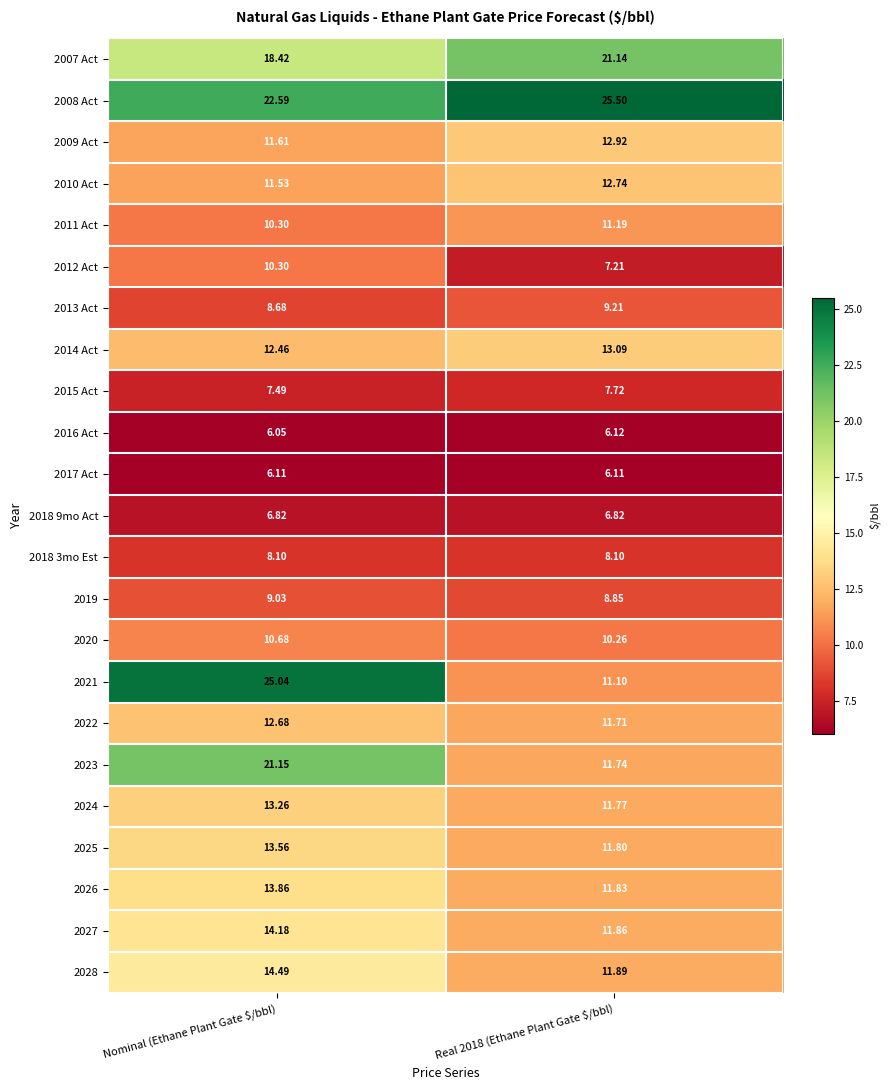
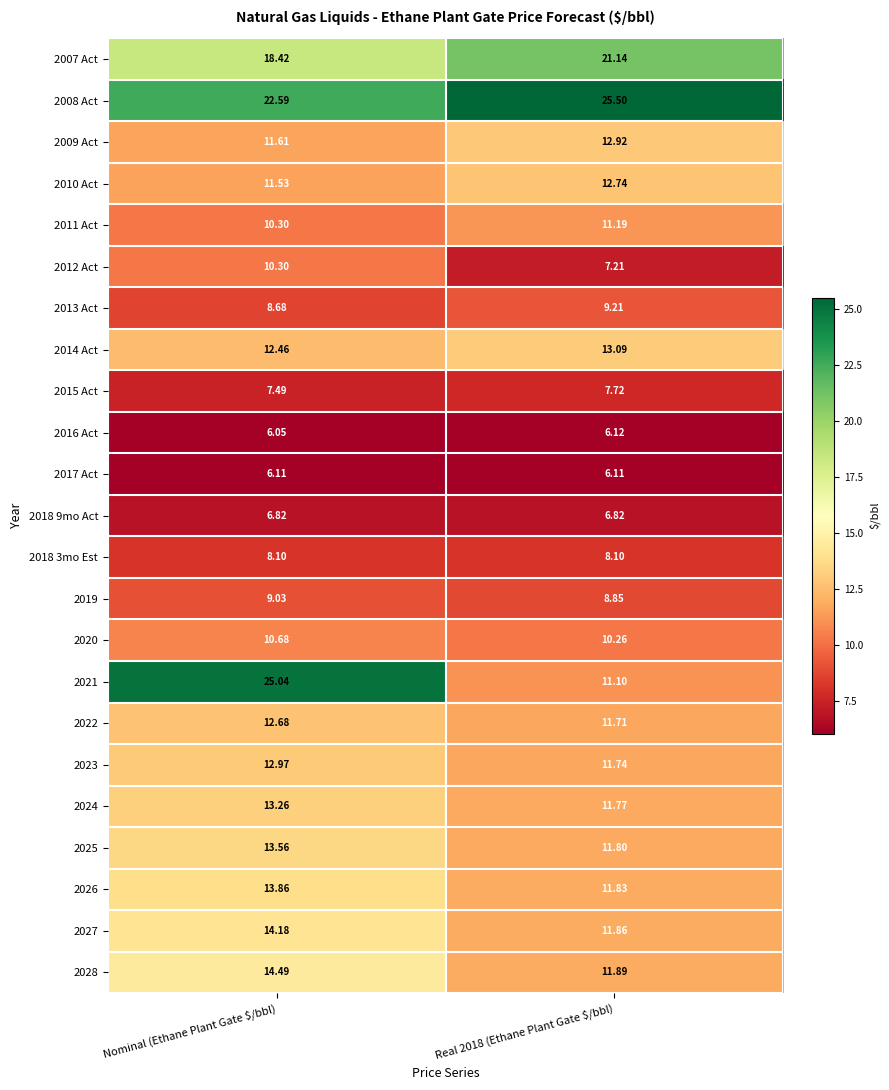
  {
    "2007 Act": {
      "Nominal (Ethane Plant Gate $/bbl)": 18.42,
      "Real 2018 (Ethane Plant Gate $/bbl)": 21.14
    },
    "2008 Act": {
      "Nominal (Ethane Plant Gate $/bbl)": 22.59,
      "Real 2018 (Ethane Plant Gate $/bbl)": 25.50
    },
    "2009 Act": {
      "Nominal (Ethane Plant Gate $/bbl)": 11.61,
      "Real 2018 (Ethane Plant Gate $/bbl)": 12.92
    },
    "2010 Act": {
      "Nominal (Ethane Plant Gate $/bbl)": 11.53,
      "Real 2018 (Ethane Plant Gate $/bbl)": 12.74
    },
    "2011 Act": {
      "Nominal (Ethane Plant Gate $/bbl)": 10.30,
      "Real 2018 (Ethane Plant Gate $/bbl)": 11.19
    },
    "2012 Act": {
      "Nominal (Ethane Plant Gate $/bbl)": 10.30,
      "Real 2018 (Ethane Plant Gate $/bbl)": 7.21
    },
    "2013 Act": {
      "Nominal (Ethane Plant Gate $/bbl)": 8.68,
      "Real 2018 (Ethane Plant Gate $/bbl)": 9.21
    },
    "2014 Act": {
      "Nominal (Ethane Plant Gate $/bbl)": 12.46,
      "Real 2018 (Ethane Plant Gate $/bbl)": 13.09
    },
    "2015 Act": {
      "Nominal (Ethane Plant Gate $/bbl)": 7.49,
      "Real 2018 (Ethane Plant Gate $/bbl)": 7.72
    },
    "2016 Act": {
      "Nominal (Ethane Plant Gate $/bbl)": 6.05,
      "Real 2018 (Ethane Plant Gate $/bbl)": 6.12
    },
    "2017 Act": {
      "Nominal (Ethane Plant Gate $/bbl)": 6.11,
      "Real 2018 (Ethane Plant Gate $/bbl)": 6.11
    },
    "2018 9mo Act": {
      "Nominal (Ethane Plant Gate $/bbl)": 6.82,
      "Real 2018 (Ethane Plant Gate $/bbl)": 6.82
    },
    "2018 3mo Est": {
      "Nominal (Ethane Plant Gate $/bbl)": 8.10,
      "Real 2018 (Ethane Plant Gate $/bbl)": 8.10
    },
    "2019": {
      "Nominal (Ethane Plant Gate $/bbl)": 9.03,
      "Real 2018 (Ethane Plant Gate $/bbl)": 8.85
    },
    "2020": {
      "Nominal (Ethane Plant Gate $/bbl)": 10.68,
      "Real 2018 (Ethane Plant Gate $/bbl)": 10.26
    },
    "2021": {
      "Nominal (Ethane Plant Gate $/bbl)": 25.04,
      "Real 2018 (Ethane Plant Gate $/bbl)": 11.10
    },
    "2022": {
      "Nominal (Ethane Plant Gate $/bbl)": 12.68,
      "Real 2018 (Ethane Plant Gate $/bbl)": 11.71
    },
    "2023": {
-     "Nominal (Ethane Plant Gate $/bbl)": 21.15,
+     "Nominal (Ethane Plant Gate $/bbl)": 12.97,
      "Real 2018 (Ethane Plant Gate $/bbl)": 11.74
    },
    "2024": {
      "Nominal (Ethane Plant Gate $/bbl)": 13.26,
      "Real 2018 (Ethane Plant Gate $/bbl)": 11.77
    },
    "2025": {
      "Nominal (Ethane Plant Gate $/bbl)": 13.56,
      "Real 2018 (Ethane Plant Gate $/bbl)": 11.80
    },
    "2026": {
      "Nominal (Ethane Plant Gate $/bbl)": 13.86,
      "Real 2018 (Ethane Plant Gate $/bbl)": 11.83
    },
    "2027": {
      "Nominal (Ethane Plant Gate $/bbl)": 14.18,
      "Real 2018 (Ethane Plant Gate $/bbl)": 11.86
    },
    "2028": {
      "Nominal (Ethane Plant Gate $/bbl)": 14.49,
      "Real 2018 (Ethane Plant Gate $/bbl)": 11.89
    }
  }
